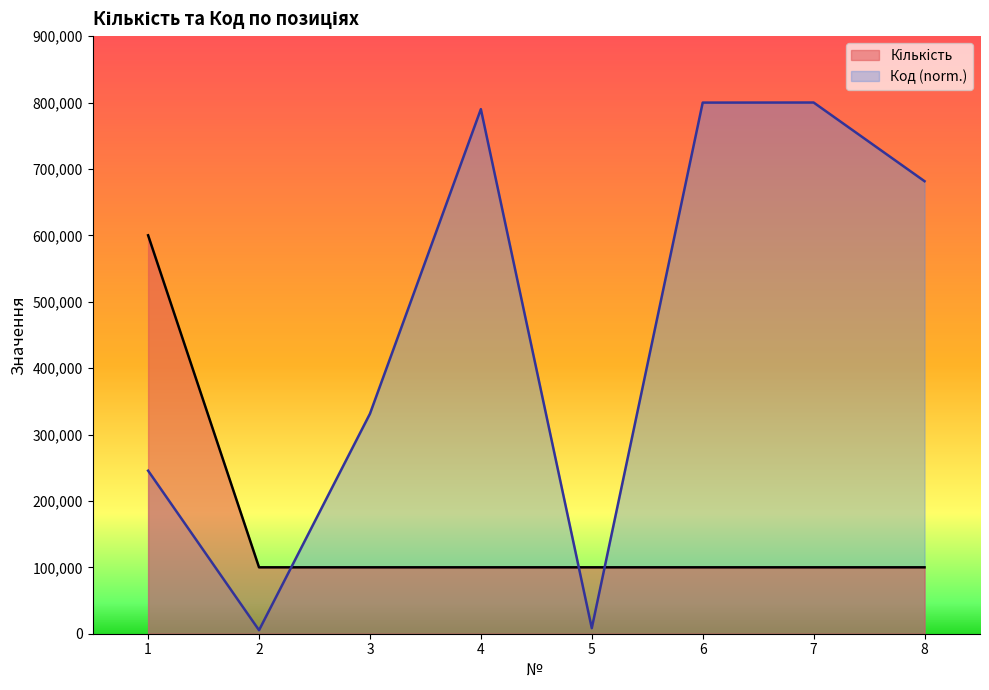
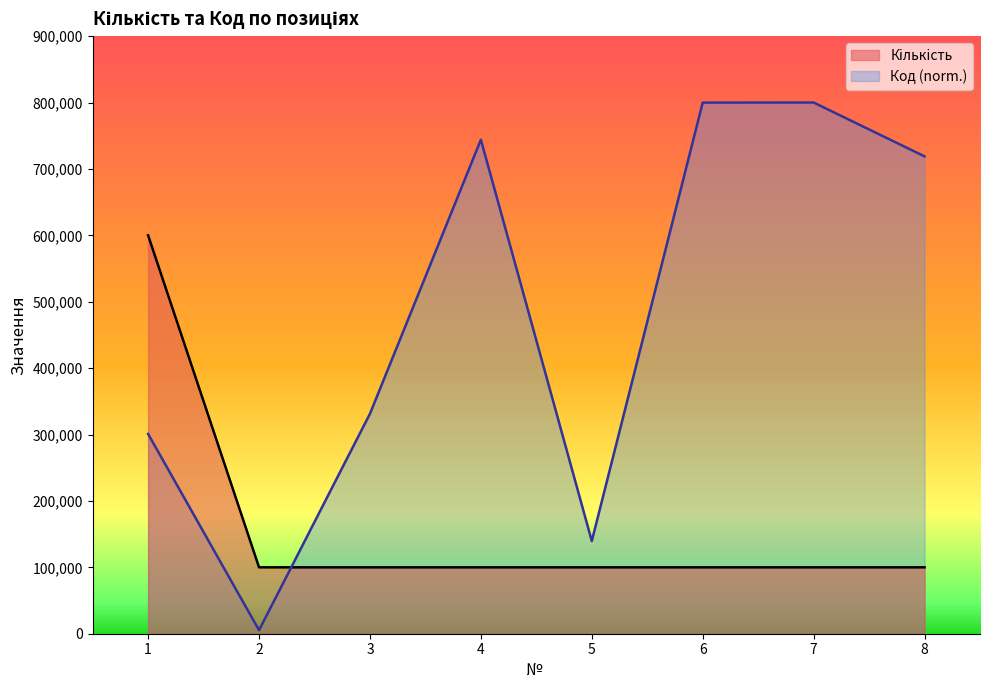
  {
    "Кількість": {
      "1": "600,000",
      "2": "100,000",
      "3": "100,000",
      "4": "100,000",
      "5": "100,000",
      "6": "100,000",
      "7": "100,000",
      "8": "100,000"
    },
    "Код (norm.)": {
-     "1": "250,000",
+     "1": "300,000",
      "2": "10,000",
      "3": "330,000",
-     "4": "790,000",
-     "5": "10,000",
+     "4": "740,000",
+     "5": "140,000",
      "6": "800,000",
      "7": "800,000",
-     "8": "680,000"
+     "8": "720,000"
    }
  }
